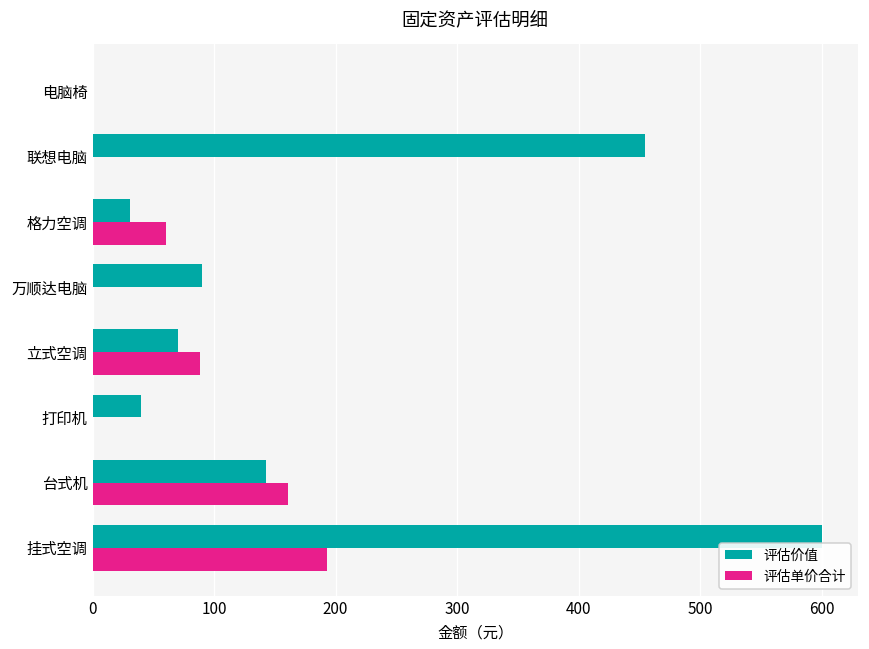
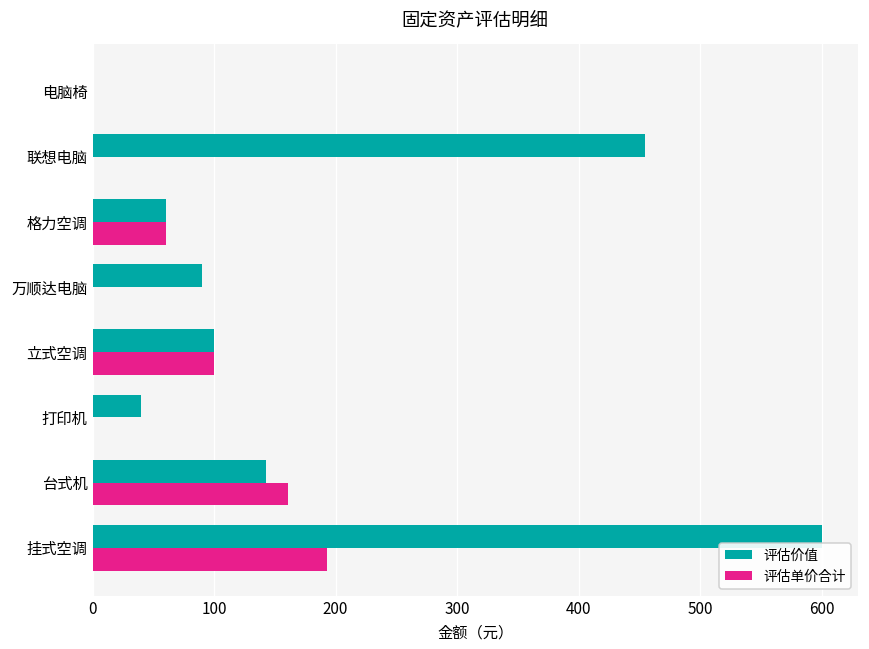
  {
    "评估价值": {
      "电脑椅": 0,
      "联想电脑": 455,
-     "格力空调": 31,
+     "格力空调": 60,
      "万顺达电脑": 90,
-     "立式空调": 70,
+     "立式空调": 100,
      "打印机": 40,
      "台式机": 143,
      "挂式空调": 600
    },
    "评估单价合计": {
      "电脑椅": 0,
      "联想电脑": 0,
      "格力空调": 60,
      "万顺达电脑": 0,
-     "立式空调": 88,
+     "立式空调": 100,
      "打印机": 0,
      "台式机": 161,
      "挂式空调": 193
    }
  }
